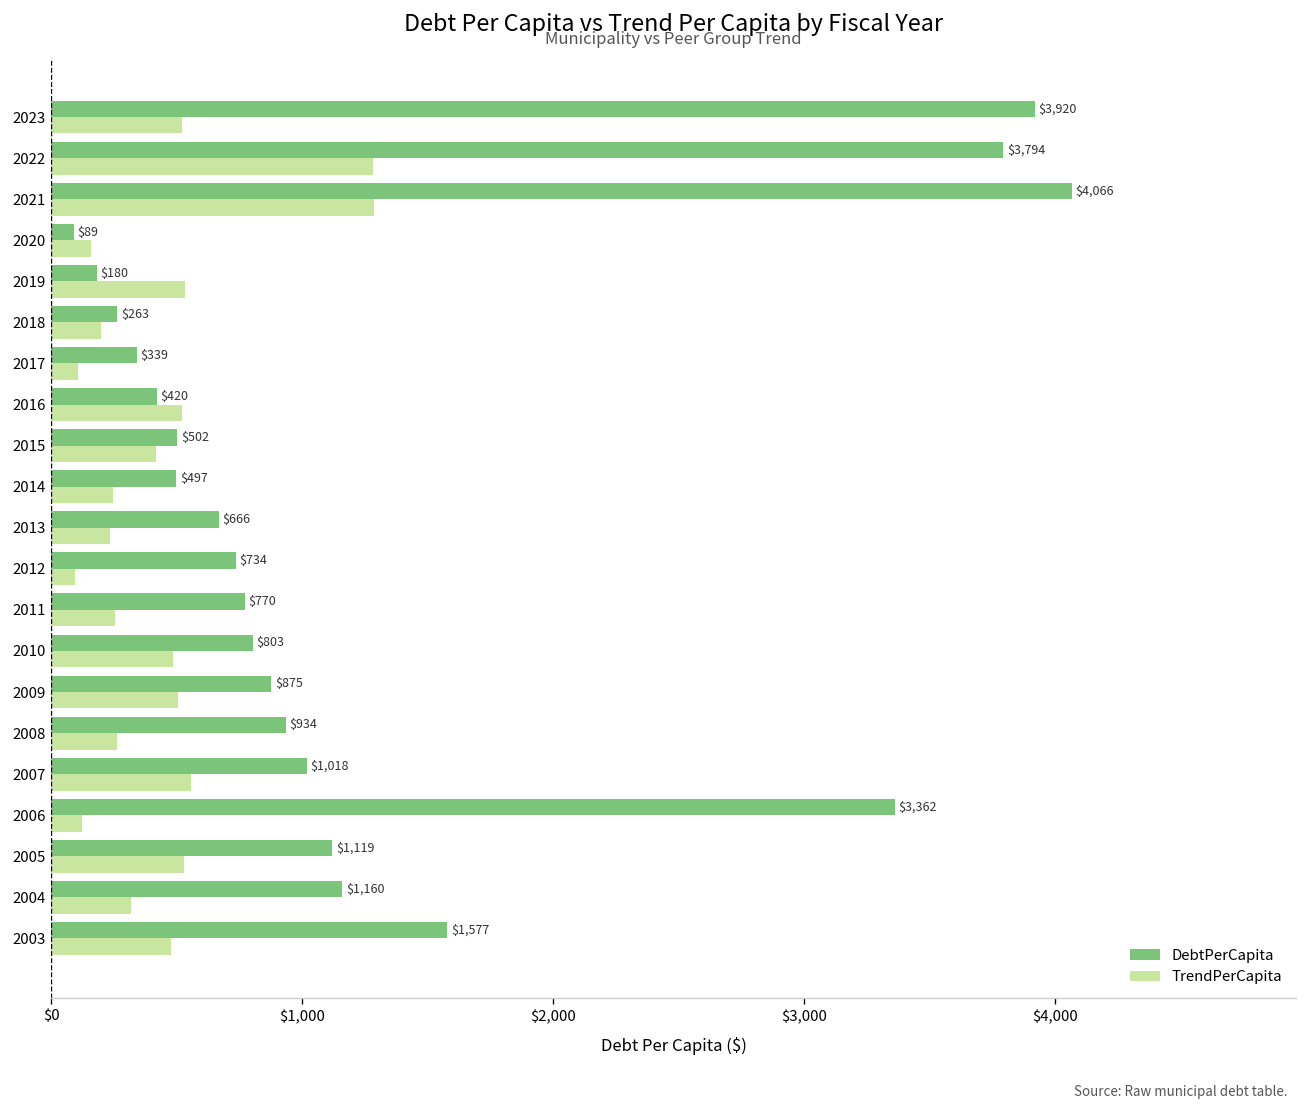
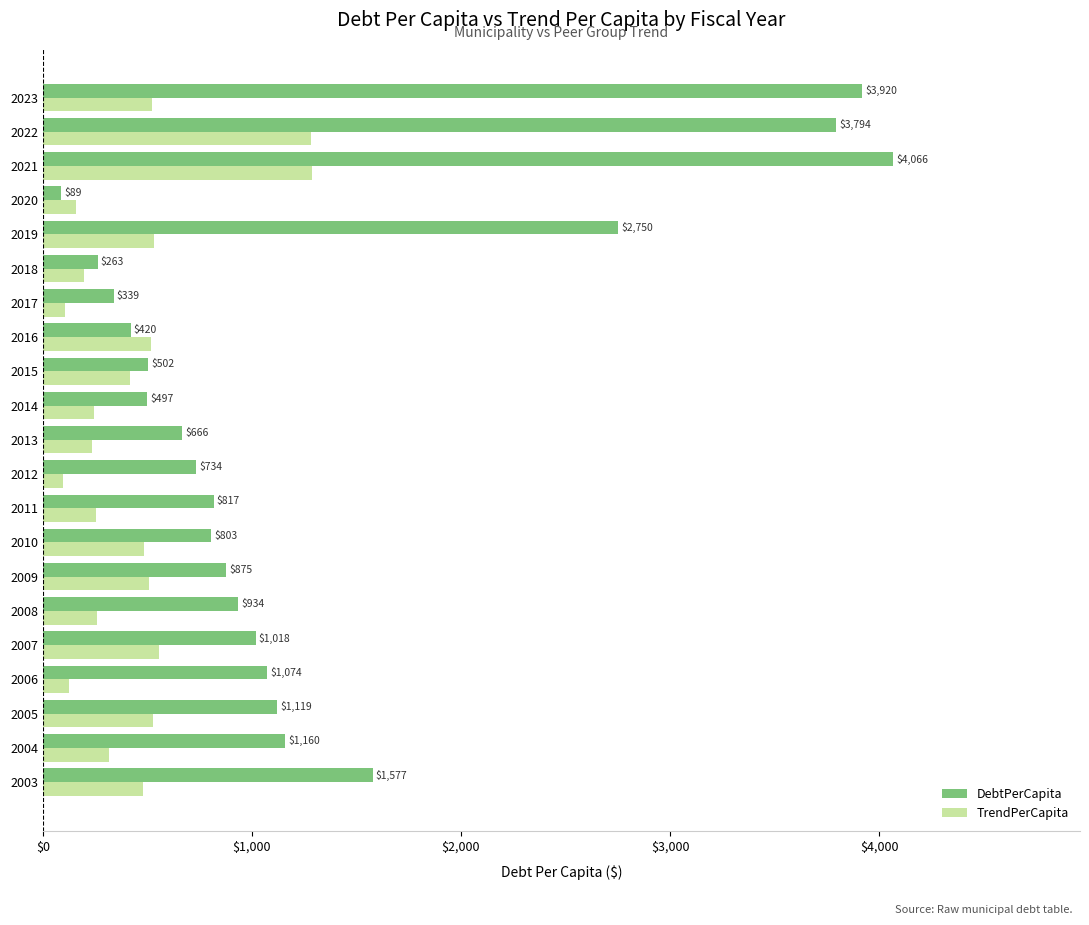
  {
    "DebtPerCapita": {
      "2023": "$3,920",
      "2022": "$3,794",
      "2021": "$4,066",
      "2020": "$89",
-     "2019": "$180",
+     "2019": "$2,750",
      "2018": "$263",
      "2017": "$339",
      "2016": "$420",
      "2015": "$502",
      "2014": "$497",
      "2013": "$666",
      "2012": "$734",
-     "2011": "$770",
+     "2011": "$817",
      "2010": "$803",
      "2009": "$875",
      "2008": "$934",
      "2007": "$1,018",
-     "2006": "$3,362",
+     "2006": "$1,074",
      "2005": "$1,119",
      "2004": "$1,160",
      "2003": "$1,577"
    },
    "TrendPerCapita": {
      "2023": "$520",
      "2022": "$1,280",
      "2021": "$1,290",
      "2020": "$160",
      "2019": "$530",
      "2018": "$200",
      "2017": "$110",
      "2016": "$520",
      "2015": "$420",
      "2014": "$250",
      "2013": "$230",
      "2012": "$90",
      "2011": "$250",
      "2010": "$490",
      "2009": "$510",
      "2008": "$260",
      "2007": "$560",
      "2006": "$120",
      "2005": "$530",
      "2004": "$320",
      "2003": "$480"
    }
  }
